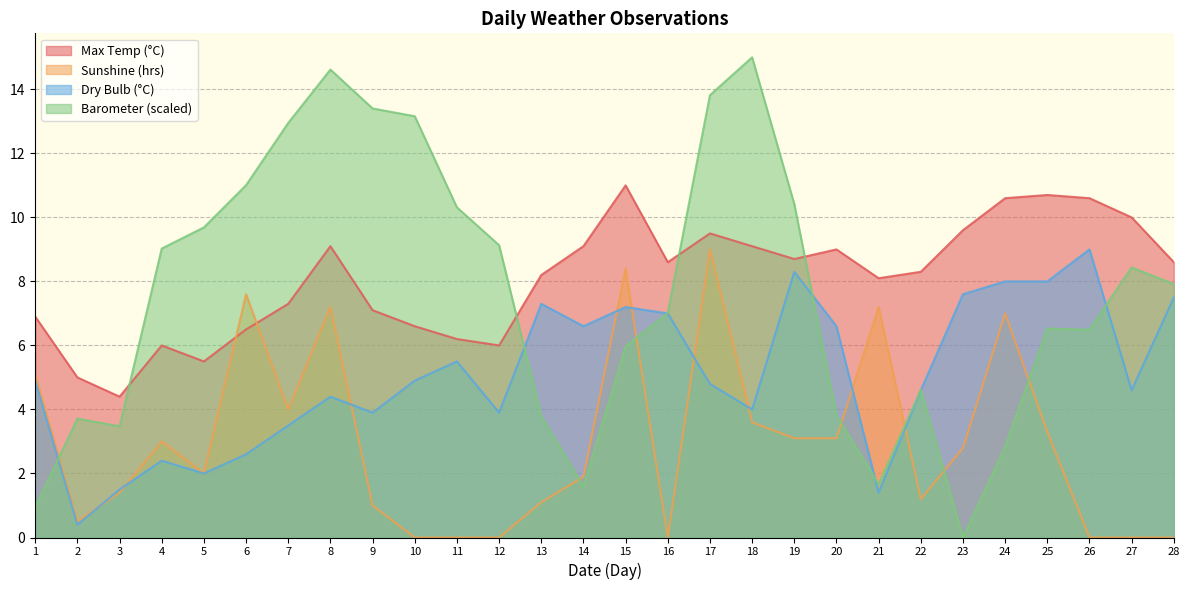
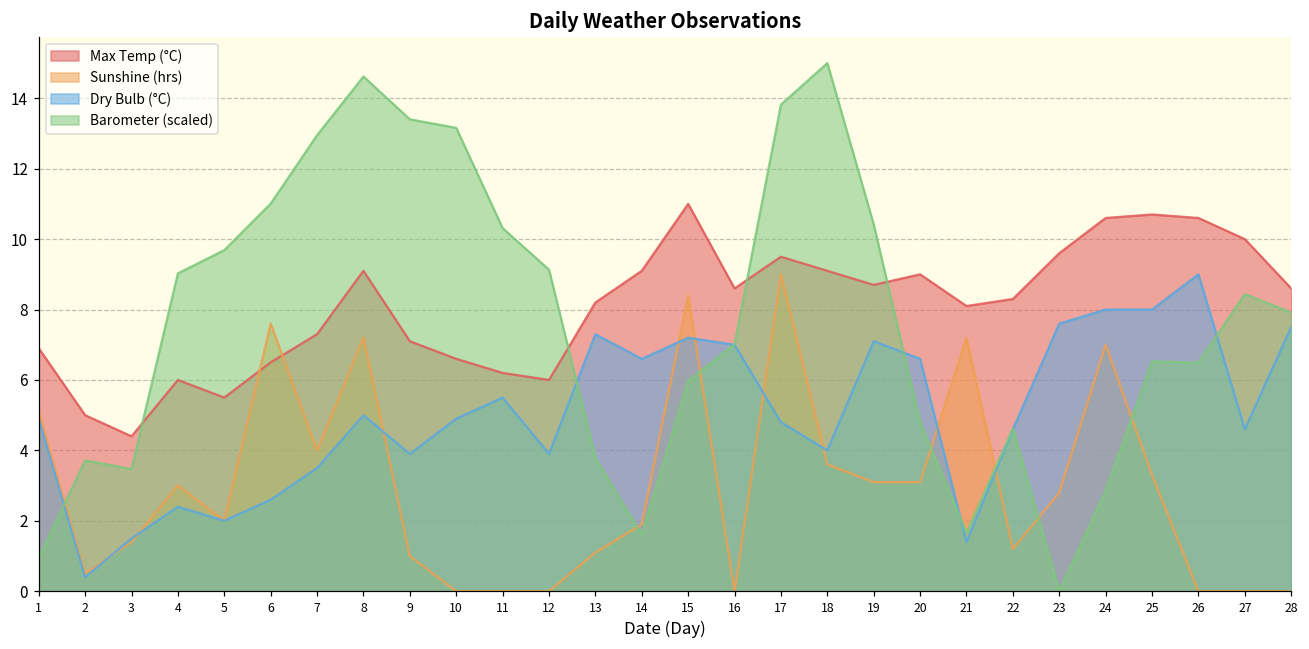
  {
    "Dry Bulb (°C)": {
      "1": 4.9,
      "2": 0.4,
      "3": 1.5,
      "4": 2.4,
      "6": 2.6,
      "7": 3.5,
-     "8": 4.4,
+     "8": 5.0,
      "9": 3.9,
      "10": 4.9,
      "11": 5.5,
      "12": 3.9,
      "13": 7.3,
      "14": 6.6,
      "15": 7.2,
      "17": 4.8,
      "18": 4.0,
-     "19": 8.3,
+     "19": 7.1,
      "20": 6.6,
      "21": 1.4,
      "23": 7.6,
      "24": 8.0,
      "25": 8.0,
      "26": 9.0,
      "27": 4.6,
      "28": 7.5
    },
    "Barometer (scaled)": {
      "1": 0.9,
      "2": 3.7,
      "3": 3.5,
      "4": 9.0,
      "5": 9.7,
      "6": 11.0,
      "7": 13.0,
      "8": 14.6,
      "9": 13.4,
      "10": 13.2,
      "11": 10.3,
      "12": 9.1,
      "13": 3.8,
      "14": 1.6,
      "15": 6.0,
      "17": 13.8,
      "18": 15.0,
      "19": 10.4,
-     "20": 3.8,
+     "20": 4.8,
      "21": 1.7,
      "23": 0.0,
      "24": 2.8,
      "25": 6.5,
      "26": 6.5,
      "27": 8.4,
      "28": 7.9
    }
  }
